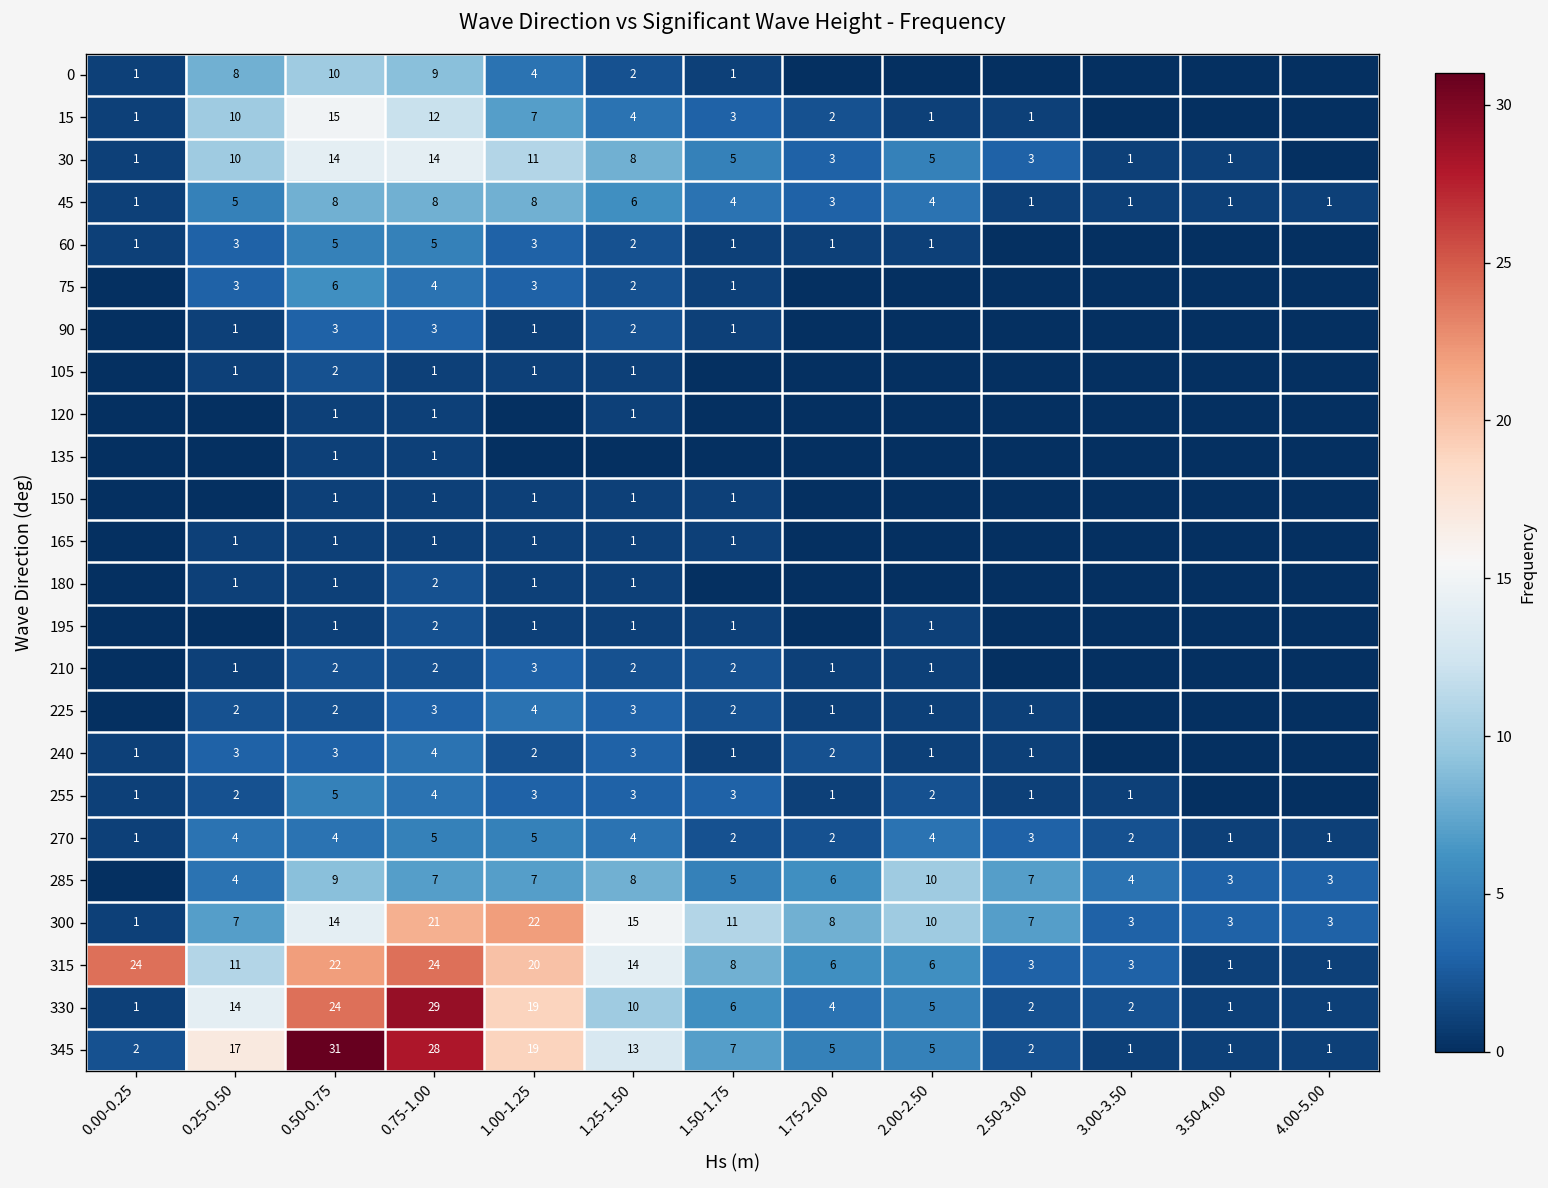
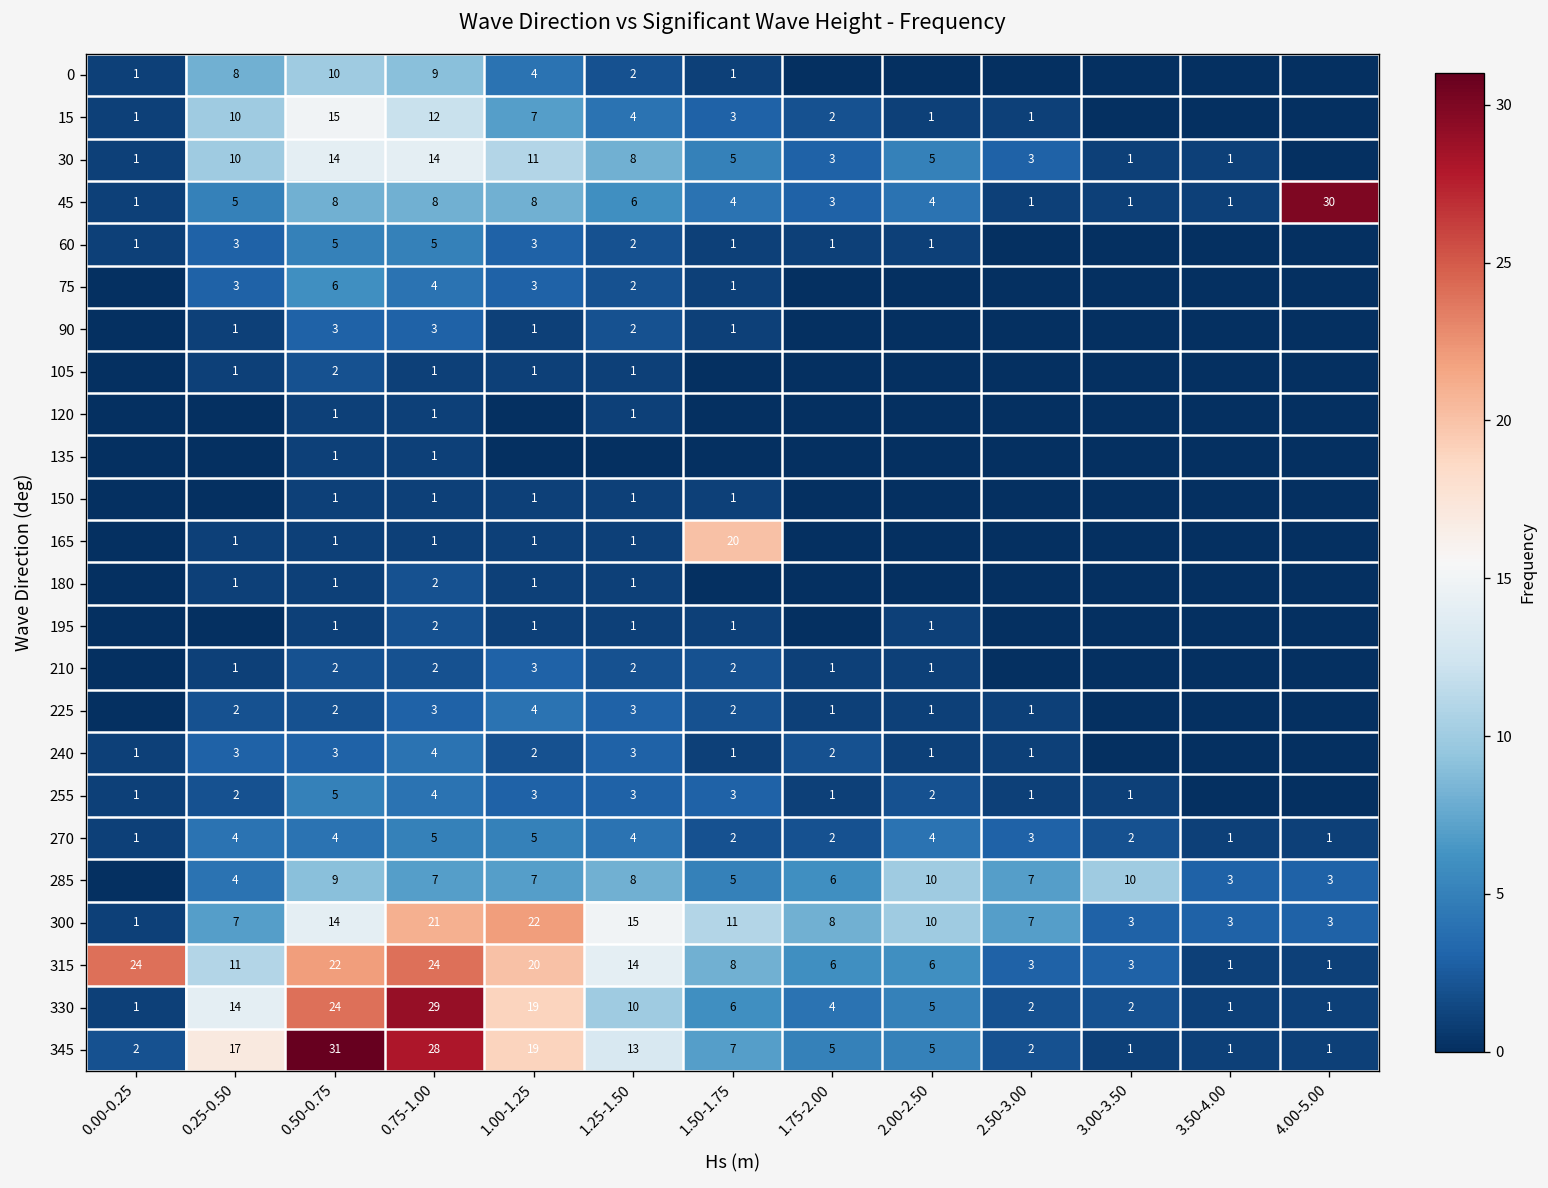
  {
    "45": {
      "0.00-0.25": 1,
      "0.25-0.50": 5,
      "0.50-0.75": 8,
      "0.75-1.00": 8,
      "1.00-1.25": 8,
      "1.25-1.50": 6,
      "1.50-1.75": 4,
      "1.75-2.00": 3,
      "2.00-2.50": 4,
      "2.50-3.00": 1,
      "3.00-3.50": 1,
      "3.50-4.00": 1,
-     "4.00-5.00": 1
+     "4.00-5.00": 30
    },
    "165": {
      "0.25-0.50": 1,
      "0.50-0.75": 1,
      "0.75-1.00": 1,
      "1.00-1.25": 1,
      "1.25-1.50": 1,
-     "1.50-1.75": 1
+     "1.50-1.75": 20
    },
    "285": {
      "0.25-0.50": 4,
      "0.50-0.75": 9,
      "0.75-1.00": 7,
      "1.00-1.25": 7,
      "1.25-1.50": 8,
      "1.50-1.75": 5,
      "1.75-2.00": 6,
      "2.00-2.50": 10,
      "2.50-3.00": 7,
-     "3.00-3.50": 4,
+     "3.00-3.50": 10,
      "3.50-4.00": 3,
      "4.00-5.00": 3
    }
  }
